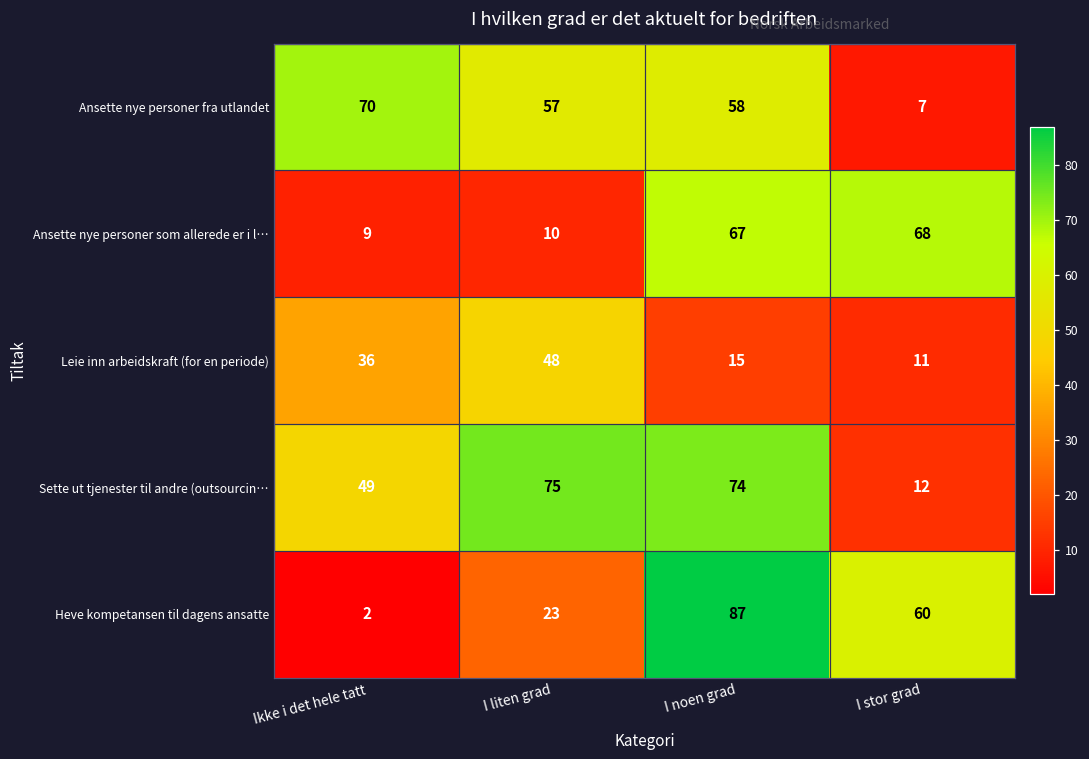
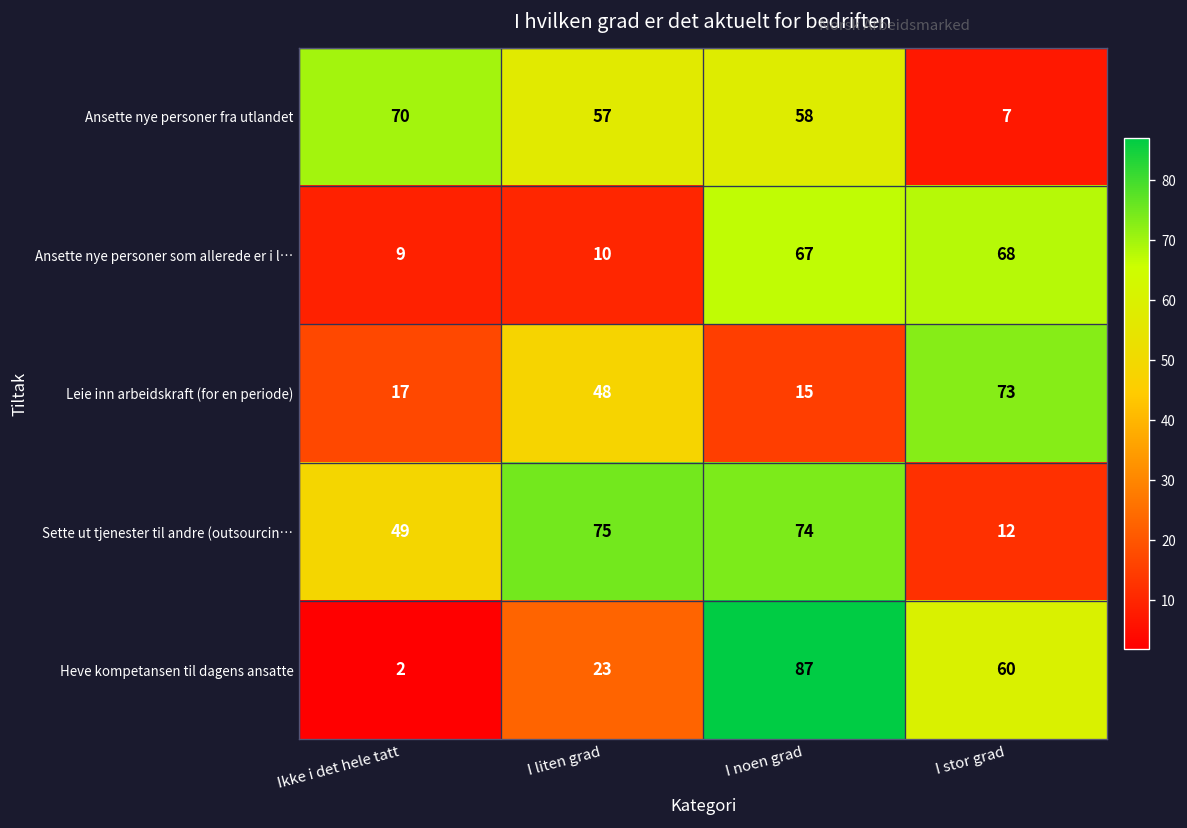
  {
    "Ansette nye personer fra utlandet": {
      "Ikke i det hele tatt": 70,
      "I liten grad": 57,
      "I noen grad": 58,
      "I stor grad": 7
    },
    "Ansette nye personer som allerede er i l…": {
      "Ikke i det hele tatt": 9,
      "I liten grad": 10,
      "I noen grad": 67,
      "I stor grad": 68
    },
    "Leie inn arbeidskraft (for en periode)": {
-     "Ikke i det hele tatt": 36,
+     "Ikke i det hele tatt": 17,
      "I liten grad": 48,
      "I noen grad": 15,
-     "I stor grad": 11
+     "I stor grad": 73
    },
    "Sette ut tjenester til andre (outsourcin…": {
      "Ikke i det hele tatt": 49,
      "I liten grad": 75,
      "I noen grad": 74,
      "I stor grad": 12
    },
    "Heve kompetansen til dagens ansatte": {
      "Ikke i det hele tatt": 2,
      "I liten grad": 23,
      "I noen grad": 87,
      "I stor grad": 60
    }
  }
